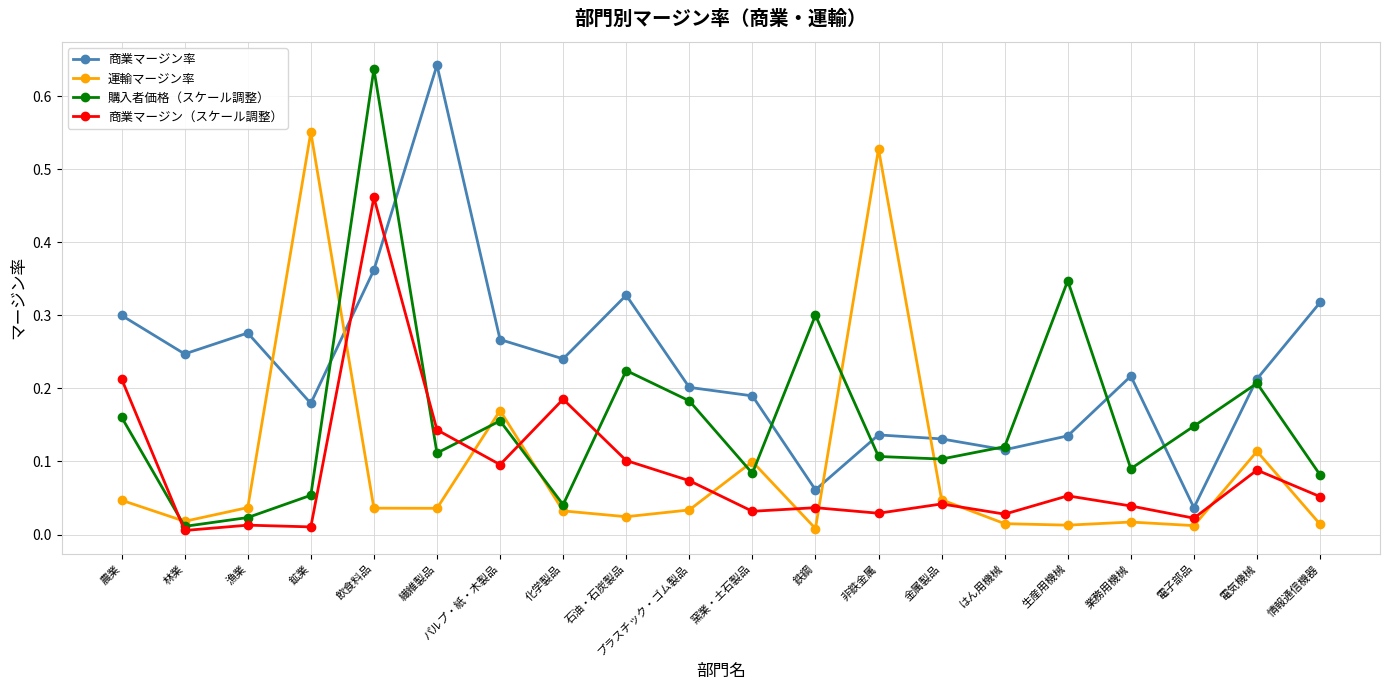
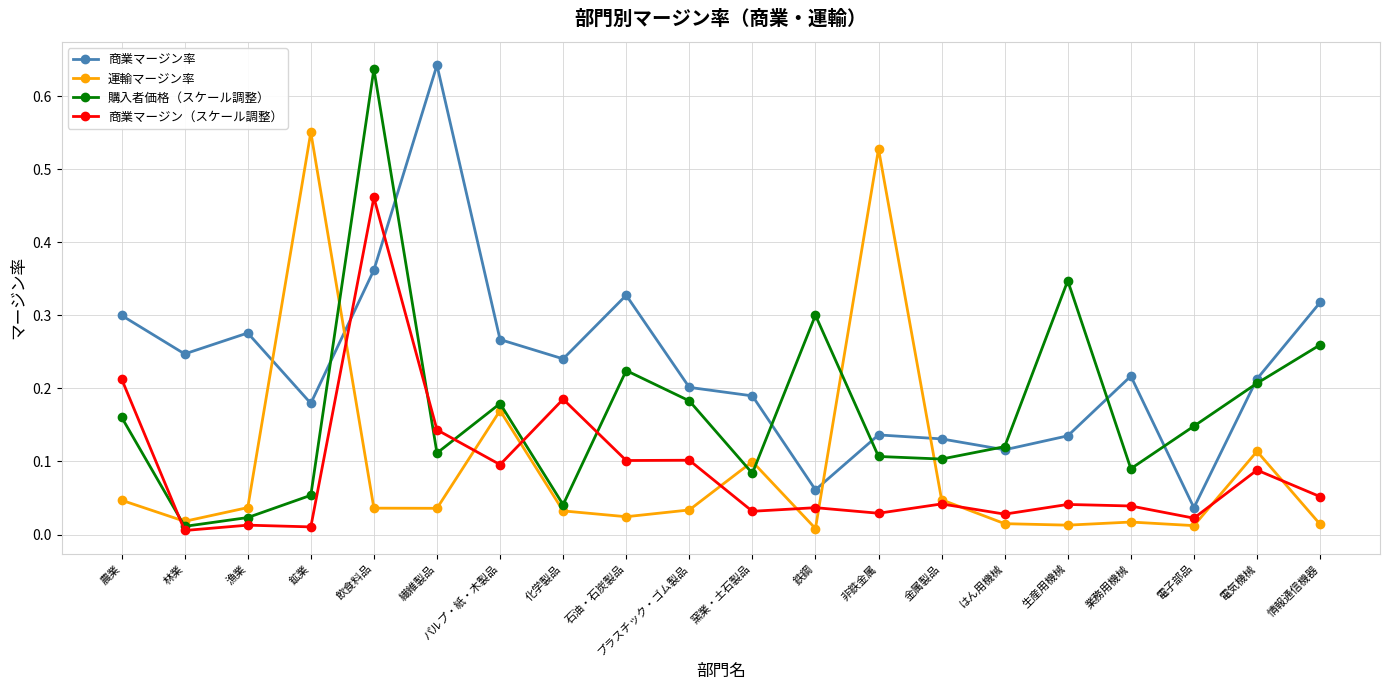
  {
    "商業マージン率": {
      "農業": 0.30,
      "林業": 0.25,
      "漁業": 0.28,
      "鉱業": 0.18,
      "飲食料品": 0.36,
      "繊維製品": 0.64,
      "パルプ・紙・木製品": 0.27,
      "化学製品": 0.24,
      "石油・石炭製品": 0.33,
      "プラスチック・ゴム製品": 0.20,
      "窯業・土石製品": 0.19,
      "鉄鋼": 0.06,
      "非鉄金属": 0.14,
      "金属製品": 0.13,
      "はん用機械": 0.12,
      "生産用機械": 0.14,
      "業務用機械": 0.22,
      "電子部品": 0.04,
      "電気機械": 0.21,
      "情報通信機器": 0.32
    },
    "運輸マージン率": {
      "農業": 0.05,
      "林業": 0.02,
      "漁業": 0.04,
      "鉱業": 0.55,
      "飲食料品": 0.04,
      "繊維製品": 0.04,
      "パルプ・紙・木製品": 0.17,
      "化学製品": 0.03,
      "石油・石炭製品": 0.02,
      "プラスチック・ゴム製品": 0.03,
      "窯業・土石製品": 0.10,
      "鉄鋼": 0.01,
      "非鉄金属": 0.53,
      "金属製品": 0.05,
      "はん用機械": 0.01,
      "生産用機械": 0.01,
      "業務用機械": 0.02,
      "電子部品": 0.01,
      "電気機械": 0.11,
      "情報通信機器": 0.01
    },
    "購入者価格（スケール調整）": {
      "農業": 0.16,
      "林業": 0.01,
      "漁業": 0.02,
      "鉱業": 0.05,
      "飲食料品": 0.64,
      "繊維製品": 0.11,
-     "パルプ・紙・木製品": 0.16,
+     "パルプ・紙・木製品": 0.18,
      "化学製品": 0.04,
      "石油・石炭製品": 0.22,
      "プラスチック・ゴム製品": 0.18,
      "窯業・土石製品": 0.08,
      "鉄鋼": 0.30,
      "非鉄金属": 0.11,
      "金属製品": 0.10,
      "はん用機械": 0.12,
      "生産用機械": 0.35,
      "業務用機械": 0.09,
      "電子部品": 0.15,
      "電気機械": 0.21,
-     "情報通信機器": 0.08
+     "情報通信機器": 0.26
    },
    "商業マージン（スケール調整）": {
      "農業": 0.21,
      "林業": 0.01,
      "漁業": 0.01,
      "鉱業": 0.01,
      "飲食料品": 0.46,
      "繊維製品": 0.14,
      "パルプ・紙・木製品": 0.10,
      "化学製品": 0.19,
      "石油・石炭製品": 0.10,
-     "プラスチック・ゴム製品": 0.07,
+     "プラスチック・ゴム製品": 0.10,
      "窯業・土石製品": 0.03,
      "鉄鋼": 0.04,
      "非鉄金属": 0.03,
      "金属製品": 0.04,
      "はん用機械": 0.03,
-     "生産用機械": 0.05,
+     "生産用機械": 0.04,
      "業務用機械": 0.04,
      "電子部品": 0.02,
      "電気機械": 0.09,
      "情報通信機器": 0.05
    }
  }
